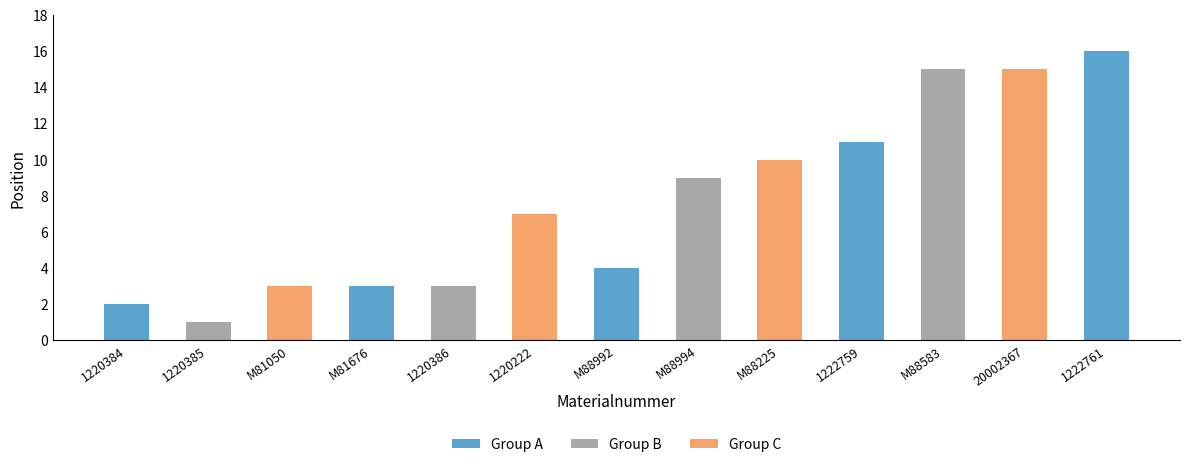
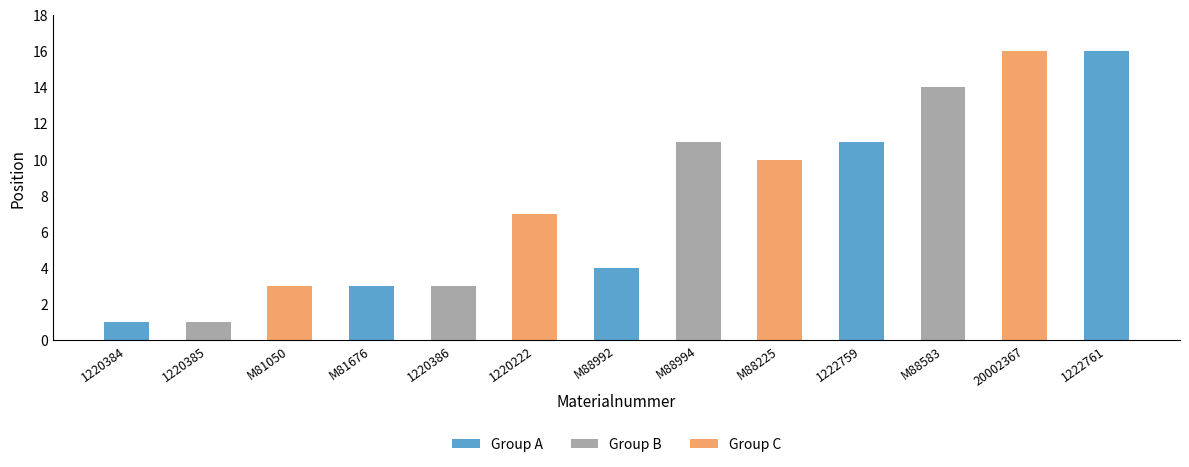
  {
-   "1220384": 2,
+   "1220384": 1,
    "1220385": 1,
    "M81050": 3,
    "M81676": 3,
    "1220386": 3,
    "1220222": 7,
    "M88992": 4,
-   "M88994": 9,
+   "M88994": 11,
    "M88225": 10,
    "1222759": 11,
-   "M88583": 15,
-   "20002367": 15,
+   "M88583": 14,
+   "20002367": 16,
    "1222761": 16
  }
